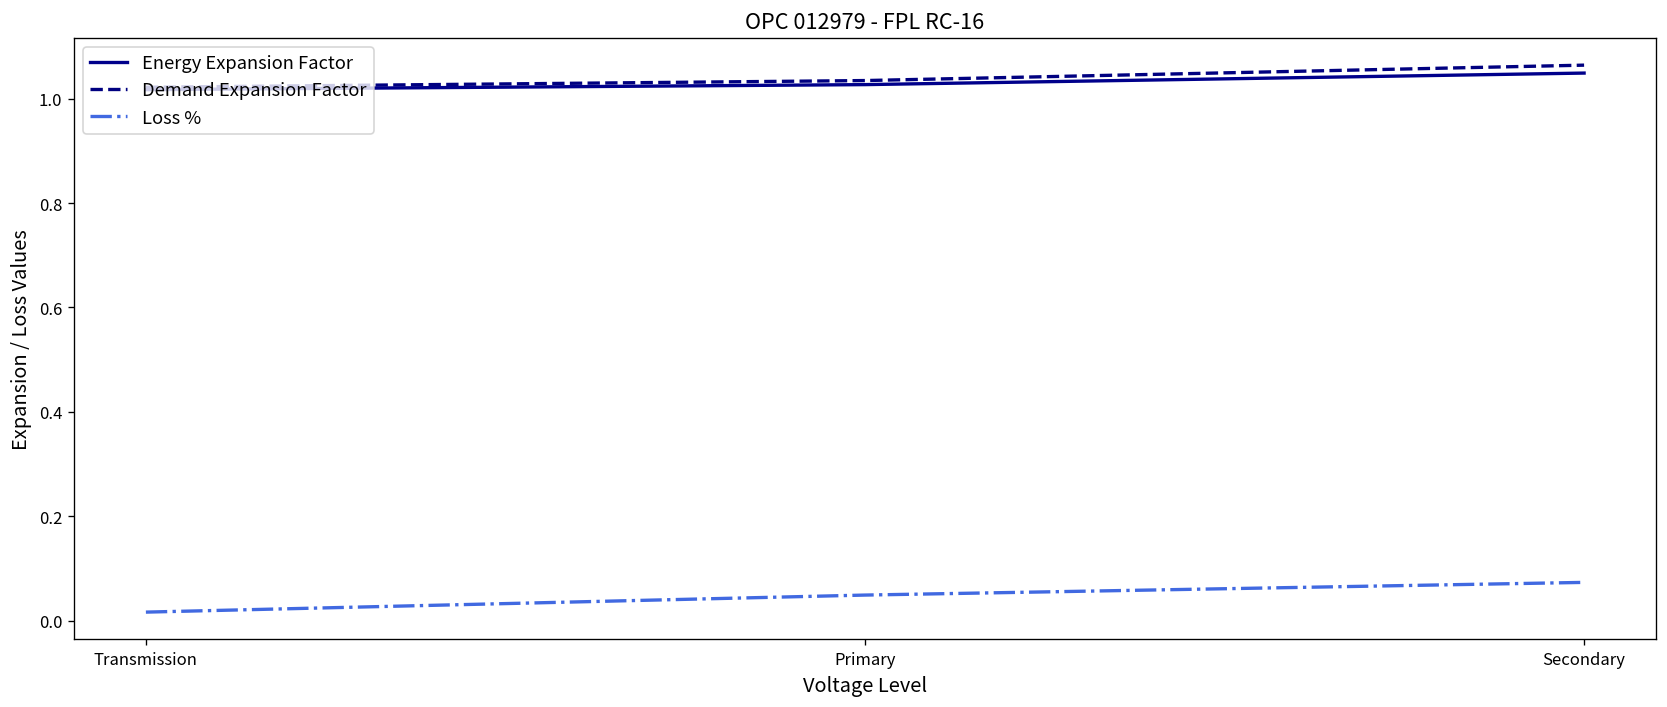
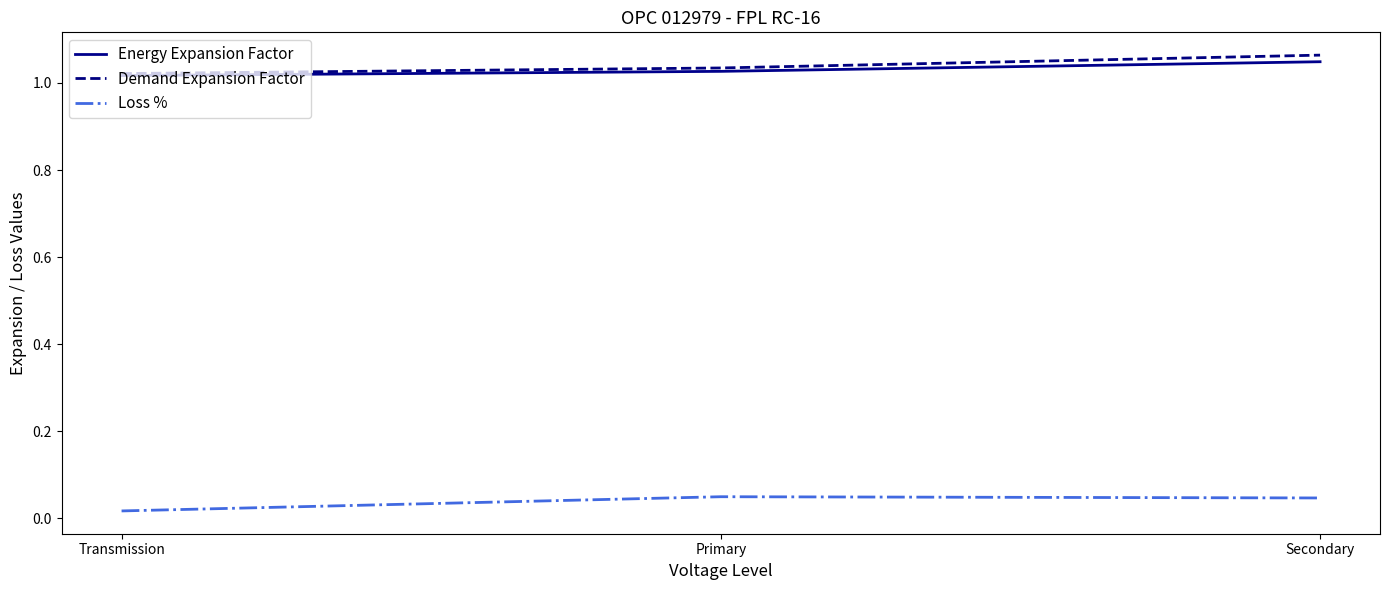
  {
    "Loss %": {
      "Transmission": 0.02,
      "Primary": 0.05,
-     "Secondary": 0.07
+     "Secondary": 0.05
    }
  }
